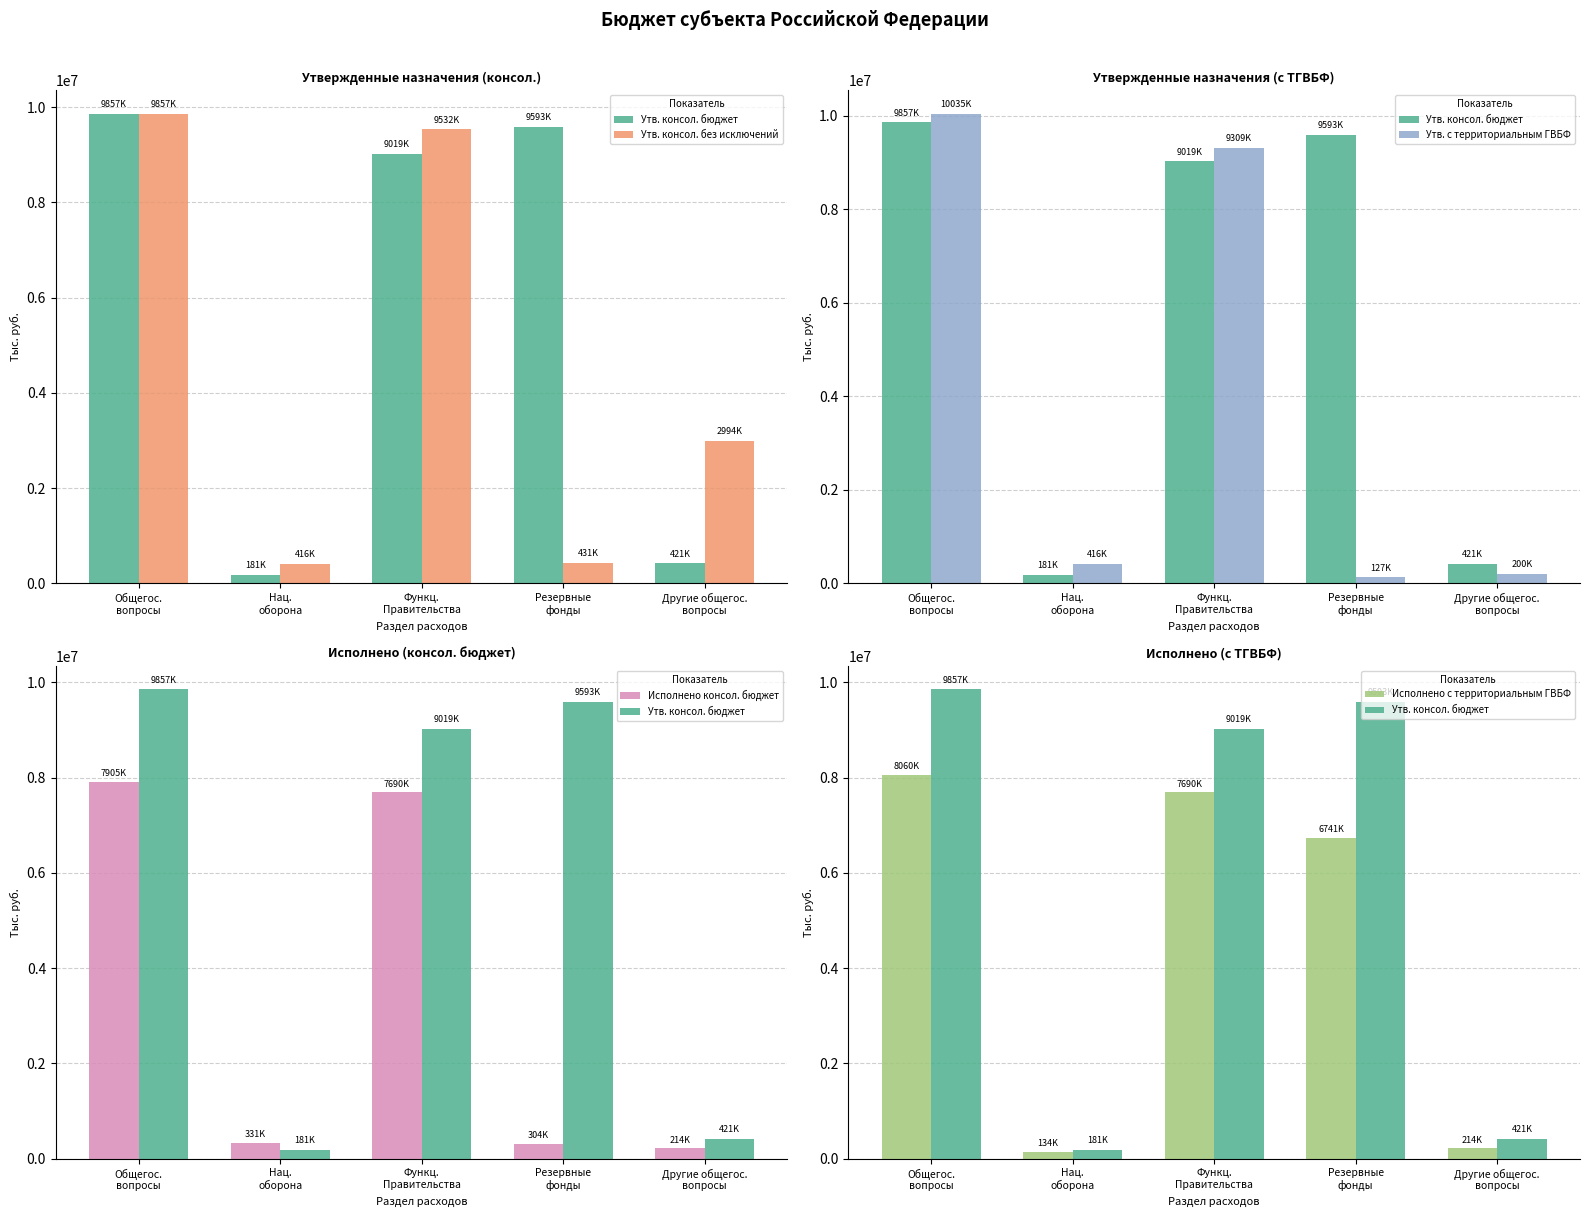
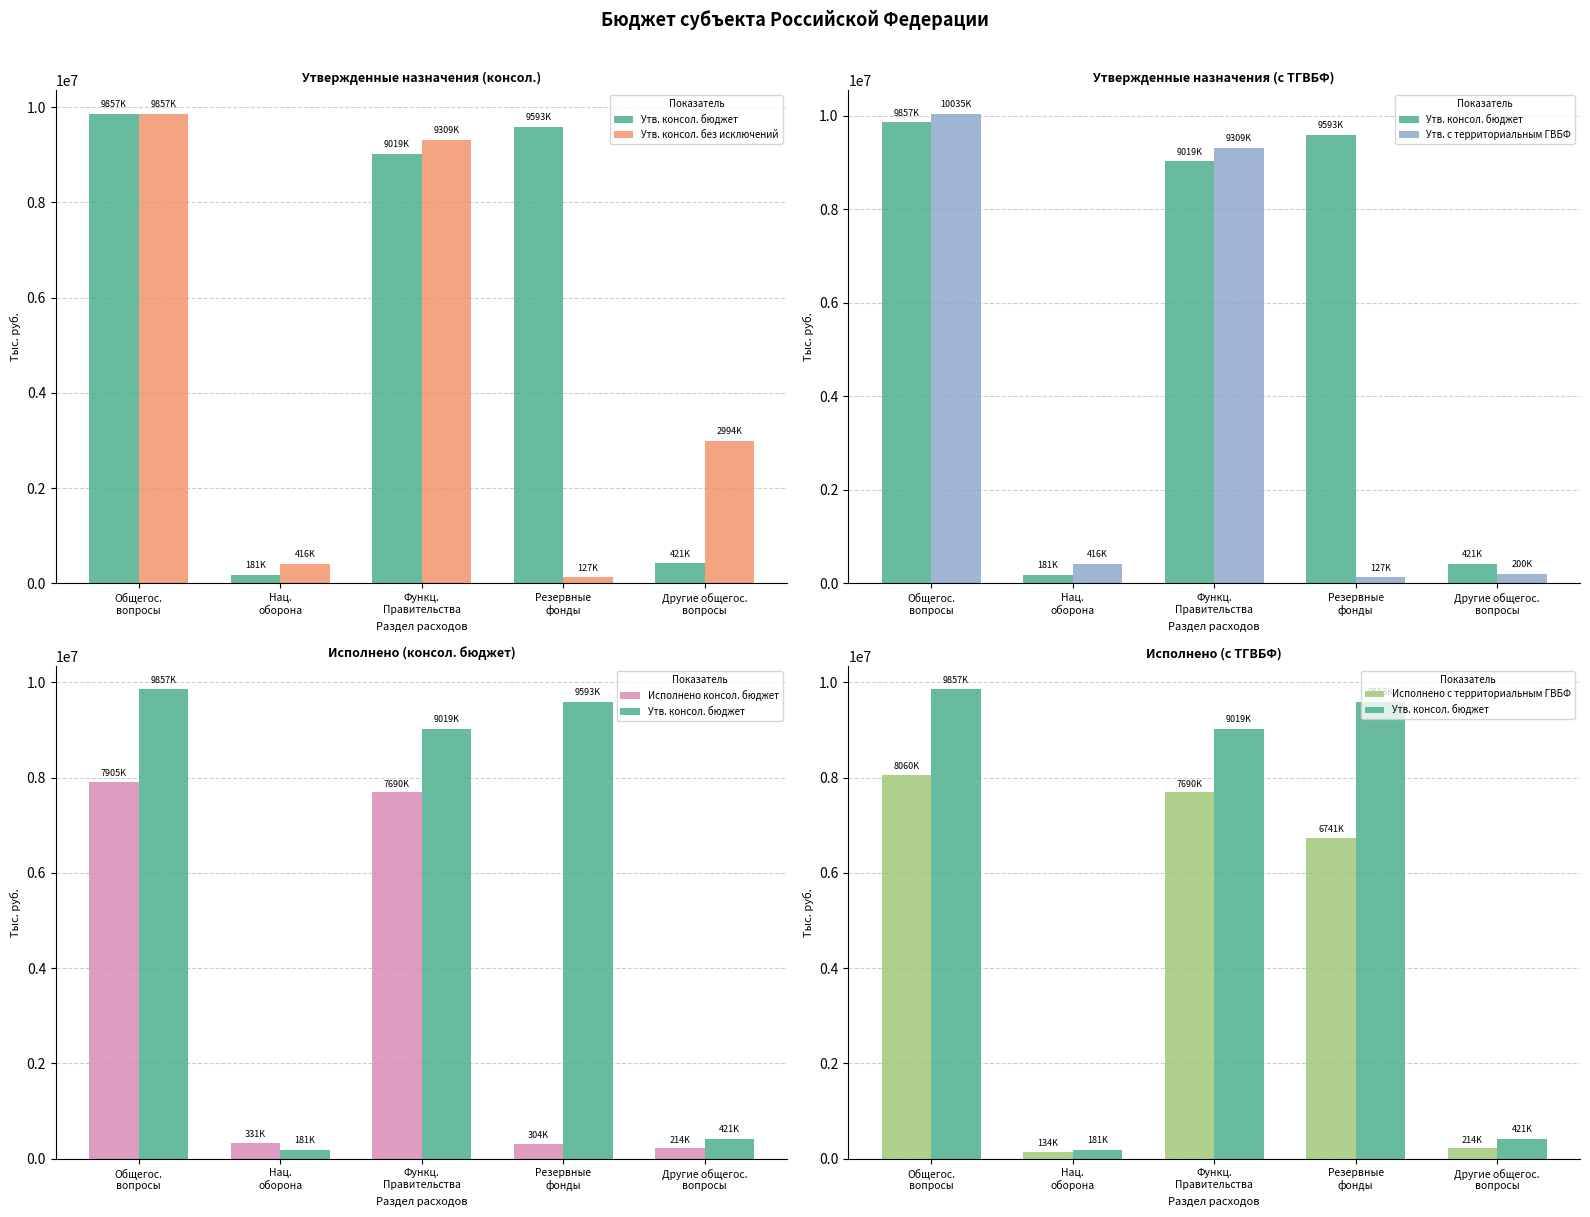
  {
    "Утвержденные назначения (консол.)": {
      "Утв. консол. бюджет": {
        "Общегос. вопросы": "9857K",
        "Нац. оборона": "181K",
        "Функц. Правительства": "9019K",
        "Резервные фонды": "9593K",
        "Другие общегос. вопросы": "421K"
      },
      "Утв. консол. без исключений": {
        "Общегос. вопросы": "9857K",
        "Нац. оборона": "416K",
-       "Функц. Правительства": "9532K",
-       "Резервные фонды": "431K",
+       "Функц. Правительства": "9309K",
+       "Резервные фонды": "127K",
        "Другие общегос. вопросы": "2994K"
      }
    },
    "Утвержденные назначения (с ТГВБФ)": {
      "Утв. консол. бюджет": {
        "Общегос. вопросы": "9857K",
        "Нац. оборона": "181K",
        "Функц. Правительства": "9019K",
        "Резервные фонды": "9593K",
        "Другие общегос. вопросы": "421K"
      },
      "Утв. с территориальным ГВБФ": {
        "Общегос. вопросы": "10035K",
        "Нац. оборона": "416K",
        "Функц. Правительства": "9309K",
        "Резервные фонды": "127K",
        "Другие общегос. вопросы": "200K"
      }
    },
    "Исполнено (консол. бюджет)": {
      "Исполнено консол. бюджет": {
        "Общегос. вопросы": "7905K",
        "Нац. оборона": "331K",
        "Функц. Правительства": "7690K",
        "Резервные фонды": "304K",
        "Другие общегос. вопросы": "214K"
      },
      "Утв. консол. бюджет": {
        "Общегос. вопросы": "9857K",
        "Нац. оборона": "181K",
        "Функц. Правительства": "9019K",
        "Резервные фонды": "9593K",
        "Другие общегос. вопросы": "421K"
      }
    },
    "Исполнено (с ТГВБФ)": {
      "Исполнено с территориальным ГВБФ": {
        "Общегос. вопросы": "8060K",
        "Нац. оборона": "134K",
        "Функц. Правительства": "7690K",
        "Резервные фонды": "6741K",
        "Другие общегос. вопросы": "214K"
      },
      "Утв. консол. бюджет": {
        "Общегос. вопросы": "9857K",
        "Нац. оборона": "181K",
        "Функц. Правительства": "9019K",
        "Другие общегос. вопросы": "421K"
      }
    }
  }
